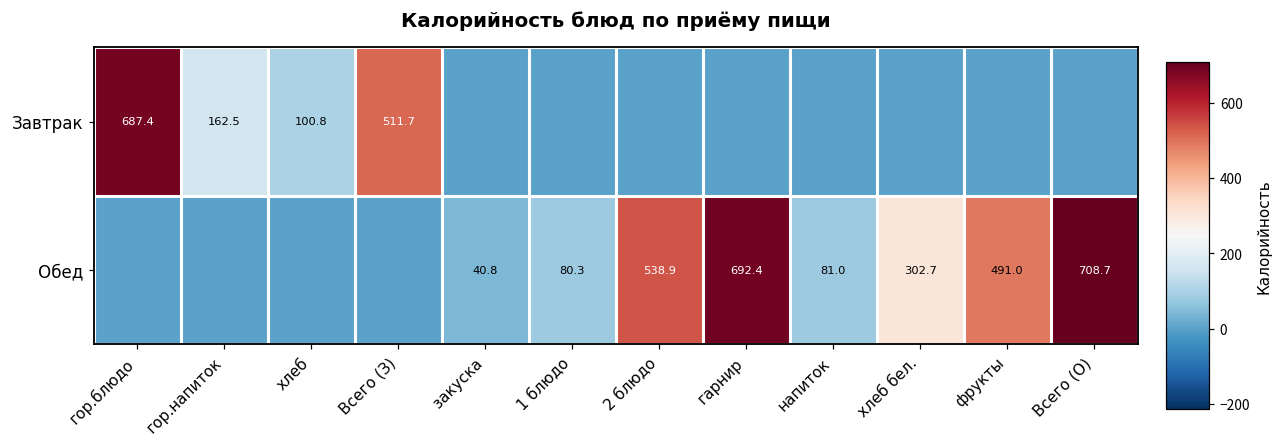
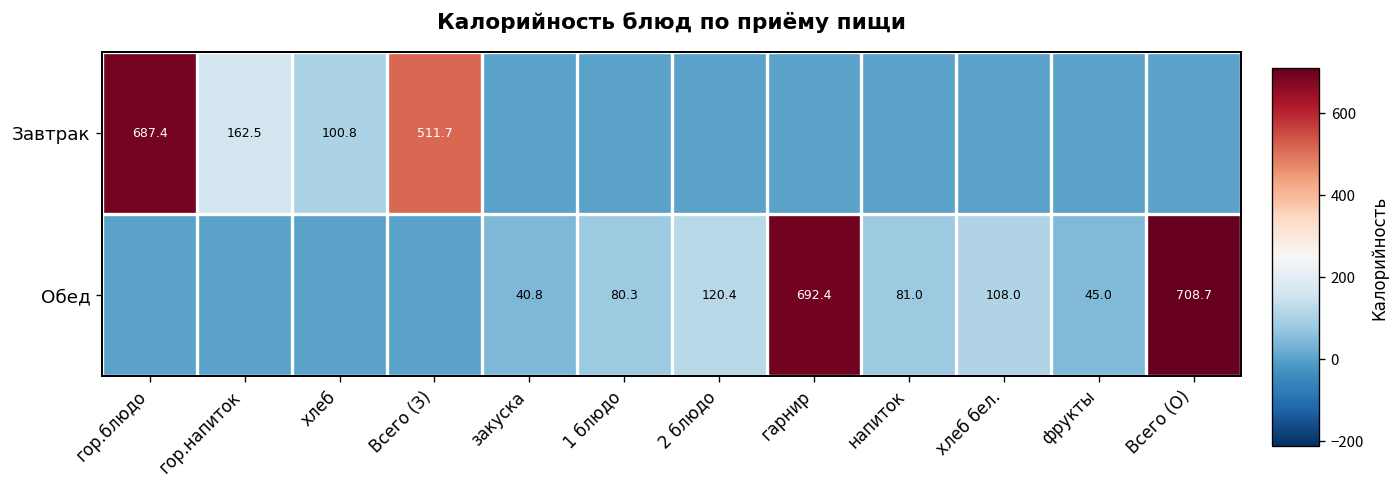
  {
    "Завтрак": {
      "гор.блюдо": 687.4,
      "гор.напиток": 162.5,
      "хлеб": 100.8,
      "Всего (З)": 511.7
    },
    "Обед": {
      "закуска": 40.8,
      "1 блюдо": 80.3,
-     "2 блюдо": 538.9,
+     "2 блюдо": 120.4,
      "гарнир": 692.4,
      "напиток": 81.0,
-     "хлеб бел.": 302.7,
-     "фрукты": 491.0,
+     "хлеб бел.": 108.0,
+     "фрукты": 45.0,
      "Всего (О)": 708.7
    }
  }
